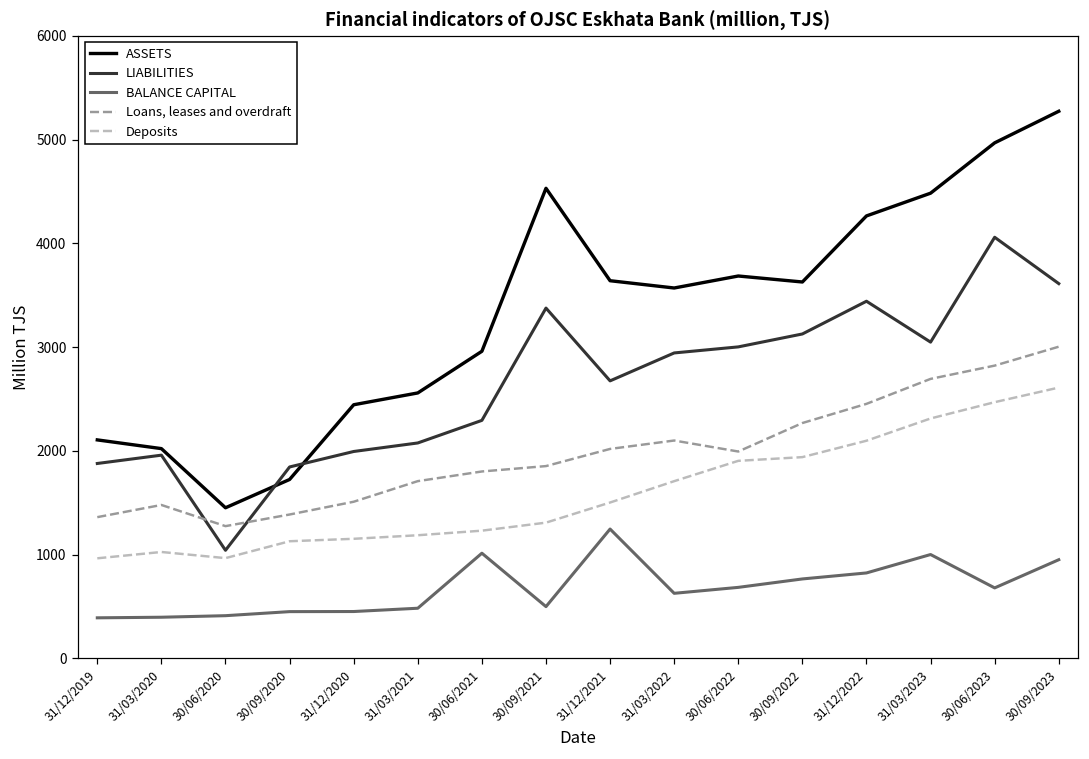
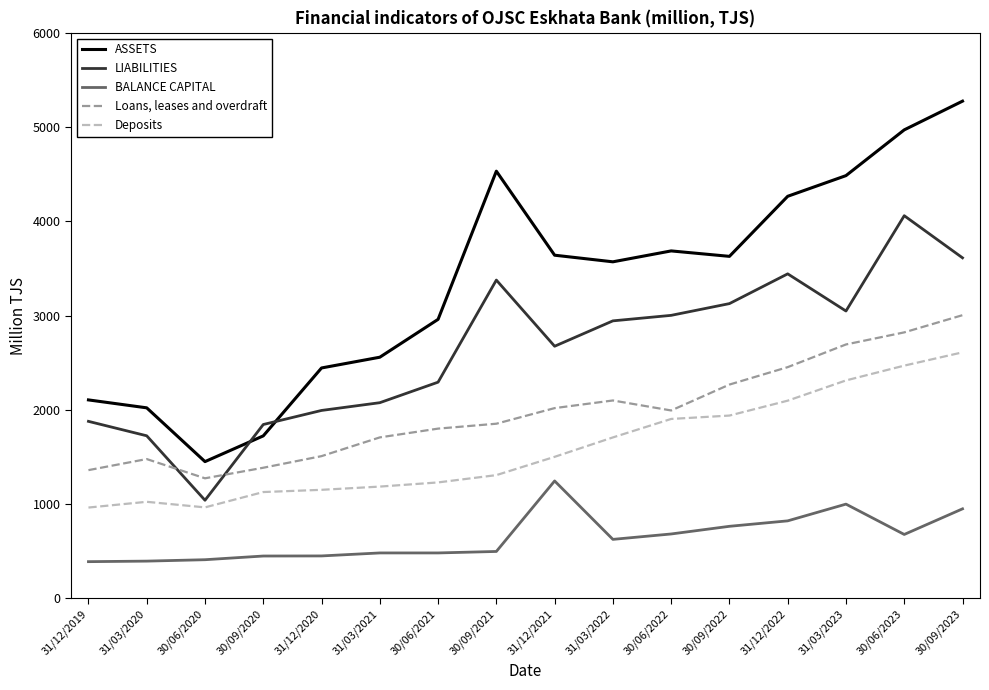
  {
    "ASSETS": {
      "31/12/2019": 2100,
      "31/03/2020": 2000,
      "30/06/2020": 1500,
      "30/09/2020": 1700,
      "31/12/2020": 2400,
      "31/03/2021": 2600,
      "30/06/2021": 3000,
      "30/09/2021": 4500,
      "31/12/2021": 3600,
      "31/03/2022": 3600,
      "30/06/2022": 3700,
      "30/09/2022": 3600,
      "31/12/2022": 4300,
      "31/03/2023": 4500,
      "30/06/2023": 5000,
      "30/09/2023": 5300
    },
    "LIABILITIES": {
      "31/12/2019": 1900,
-     "31/03/2020": 2000,
+     "31/03/2020": 1700,
      "30/06/2020": 1000,
      "30/09/2020": 1800,
      "31/12/2020": 2000,
      "31/03/2021": 2100,
      "30/06/2021": 2300,
      "30/09/2021": 3400,
      "31/12/2021": 2700,
      "31/03/2022": 2900,
      "30/06/2022": 3000,
      "30/09/2022": 3100,
      "31/12/2022": 3400,
      "31/03/2023": 3000,
      "30/06/2023": 4100,
      "30/09/2023": 3600
    },
    "BALANCE CAPITAL": {
      "31/12/2019": 400,
      "31/03/2020": 400,
      "30/06/2020": 400,
      "30/09/2020": 400,
      "31/12/2020": 500,
      "31/03/2021": 500,
-     "30/06/2021": 1000,
+     "30/06/2021": 500,
      "30/09/2021": 500,
      "31/12/2021": 1200,
      "31/03/2022": 600,
      "30/06/2022": 700,
      "30/09/2022": 800,
      "31/12/2022": 800,
      "31/03/2023": 1000,
      "30/06/2023": 700,
      "30/09/2023": 1000
    }
  }
